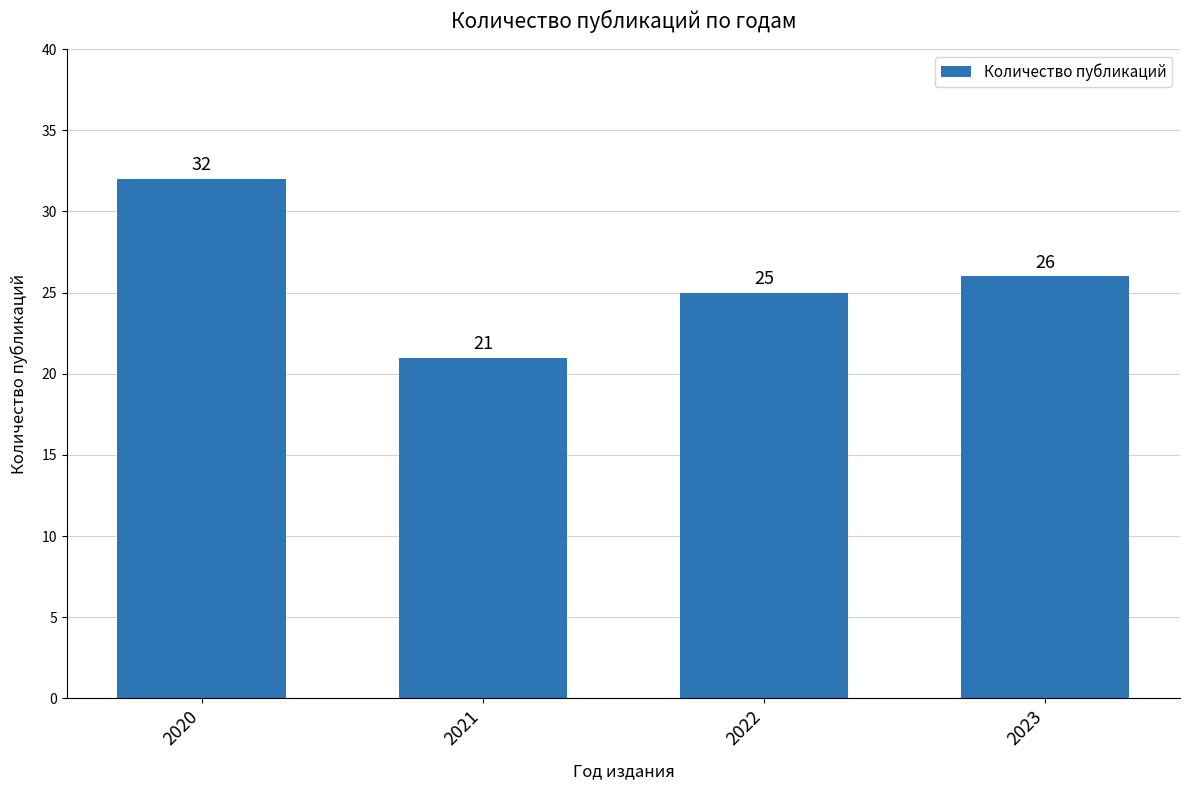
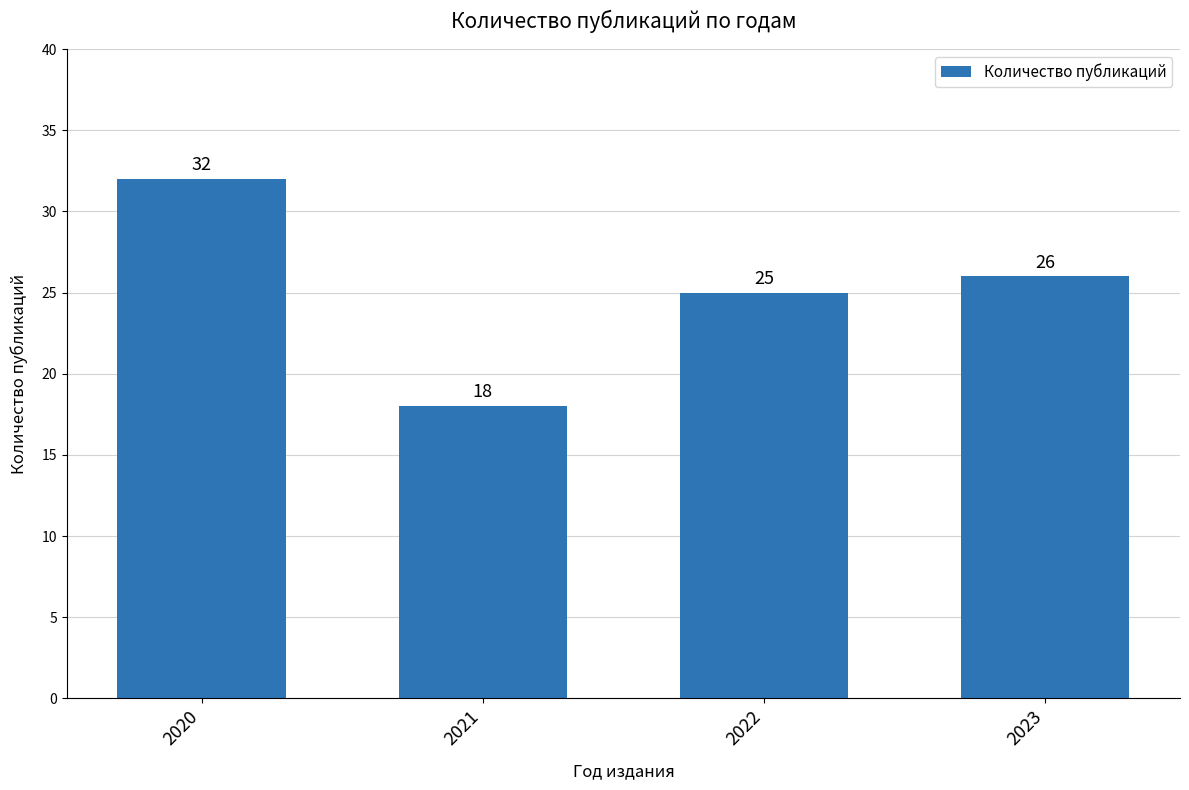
  {
    "2020": 32,
-   "2021": 21,
+   "2021": 18,
    "2022": 25,
    "2023": 26
  }
